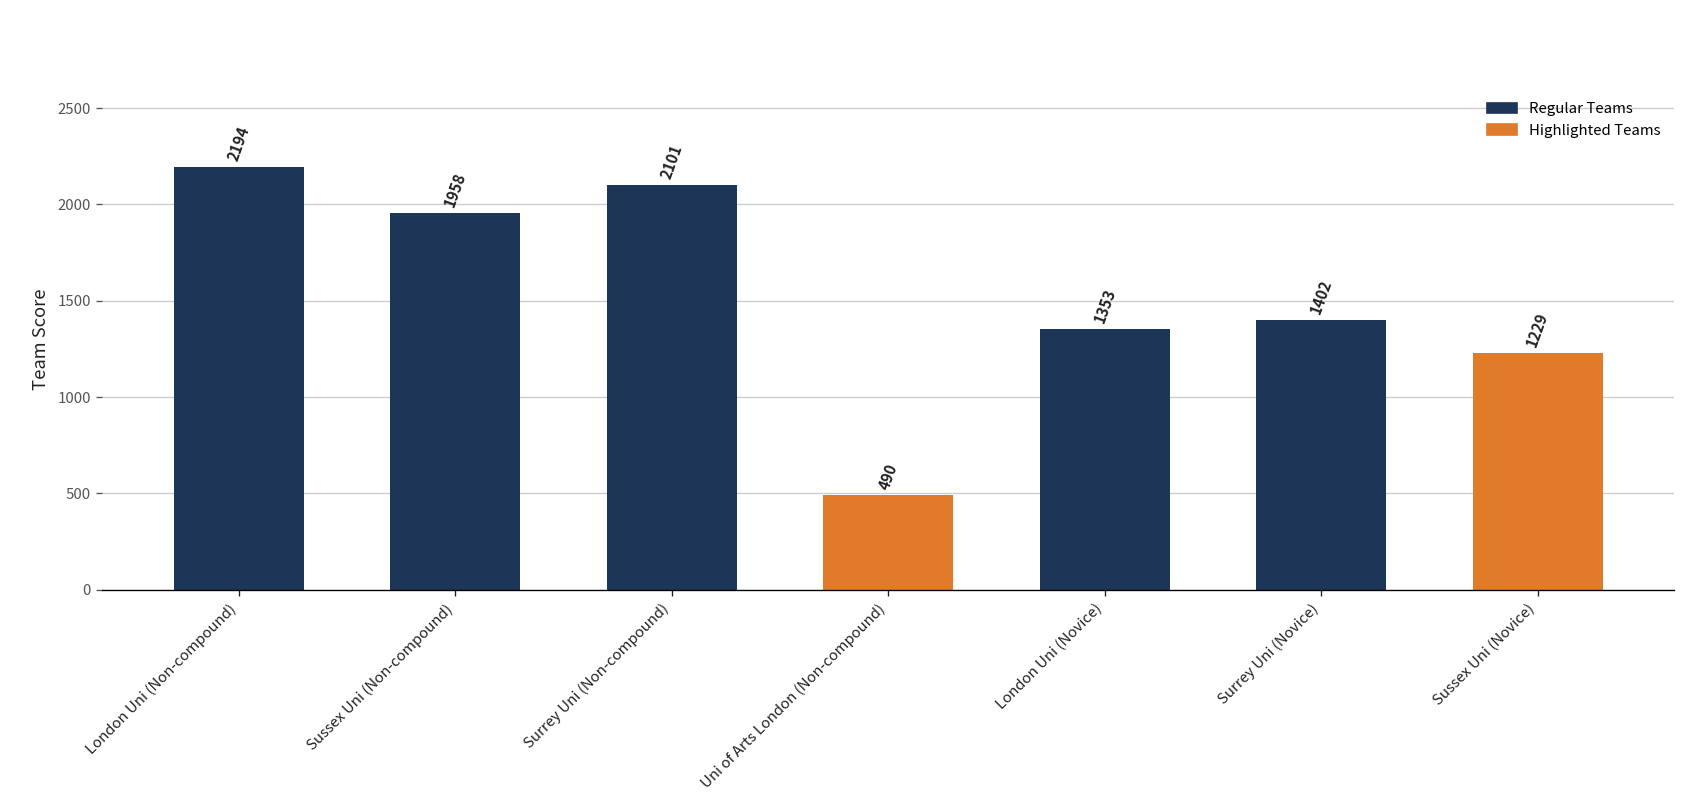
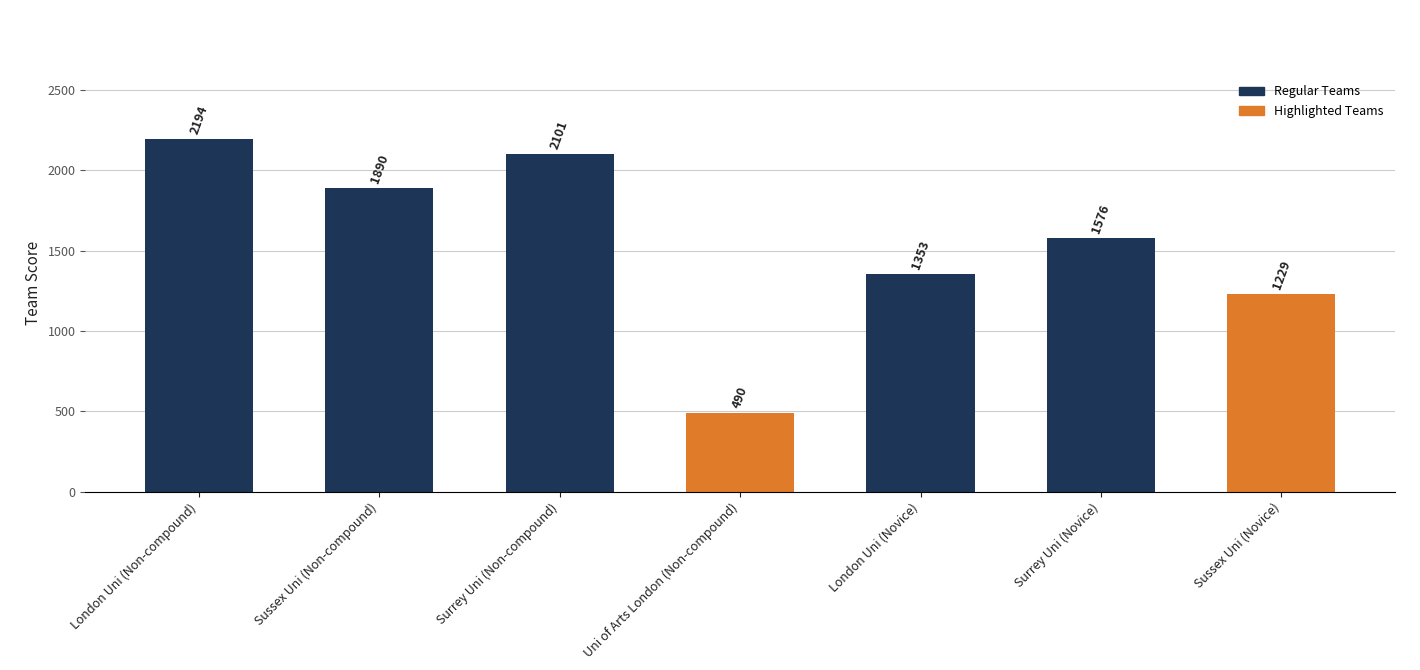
  {
    "London Uni (Non-compound)": 2194,
-   "Sussex Uni (Non-compound)": 1958,
+   "Sussex Uni (Non-compound)": 1890,
    "Surrey Uni (Non-compound)": 2101,
    "Uni of Arts London (Non-compound)": 490,
    "London Uni (Novice)": 1353,
-   "Surrey Uni (Novice)": 1402,
+   "Surrey Uni (Novice)": 1576,
    "Sussex Uni (Novice)": 1229
  }
